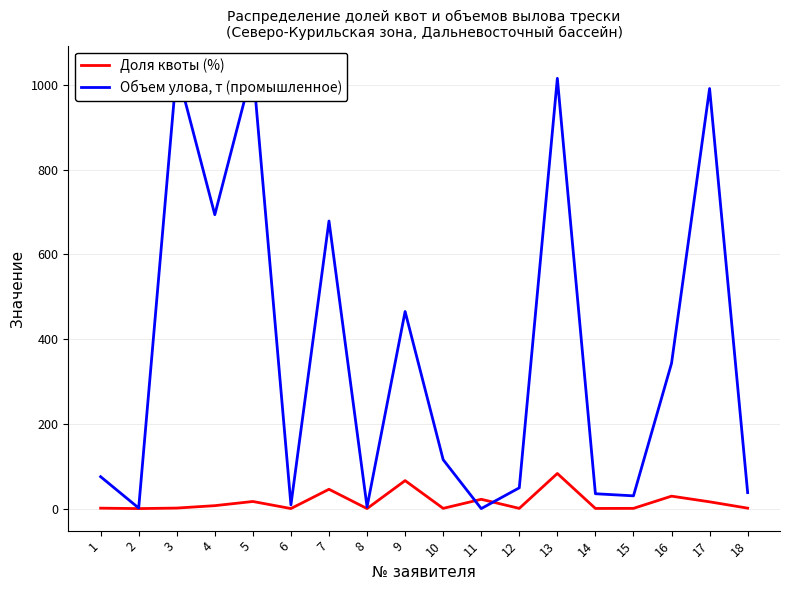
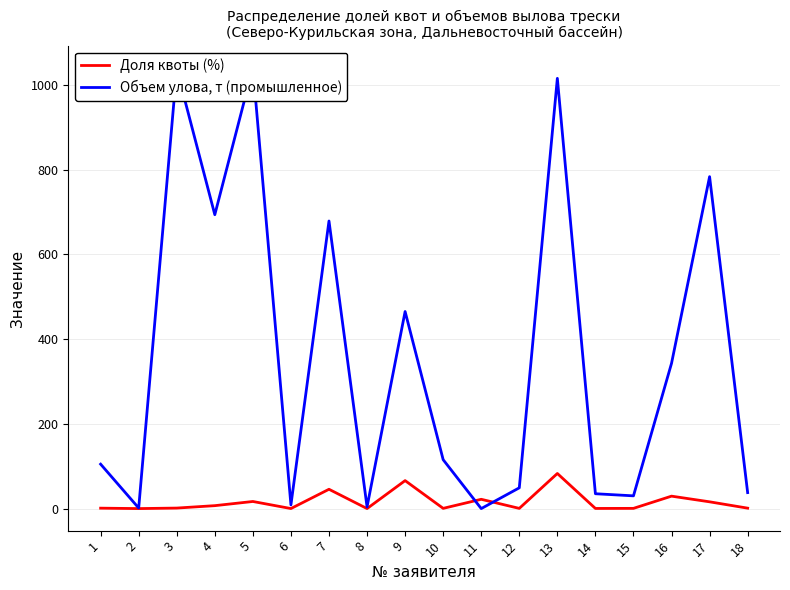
  {
    "Доля квоты (%)": {
      "1": 0,
      "3": 0,
      "4": 10,
      "5": 20,
      "6": 0,
      "7": 50,
      "9": 70,
      "10": 0,
      "11": 20,
      "12": 0,
      "13": 80,
      "14": 0,
      "15": 0,
      "16": 30,
      "17": 20,
      "18": 0
    },
    "Объем улова, т (промышленное)": {
-     "1": 80,
+     "1": 100,
      "4": 690,
      "6": 10,
      "7": 680,
      "9": 470,
      "10": 120,
      "11": 0,
      "12": 50,
      "13": 1020,
      "14": 40,
      "15": 30,
      "16": 340,
-     "17": 990,
+     "17": 780,
      "18": 40
    }
  }
